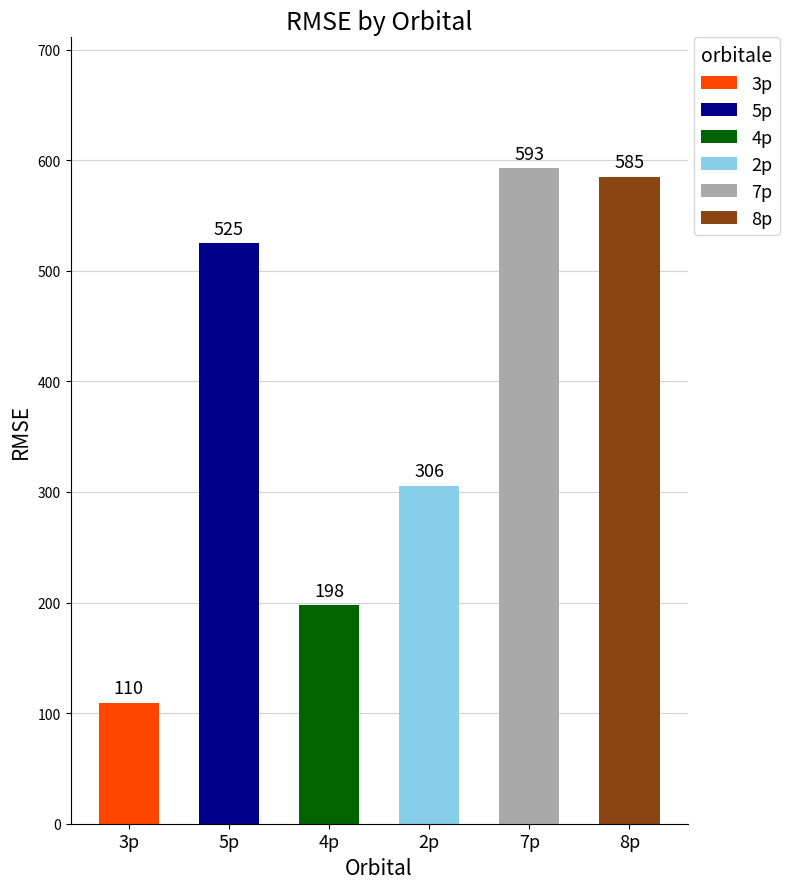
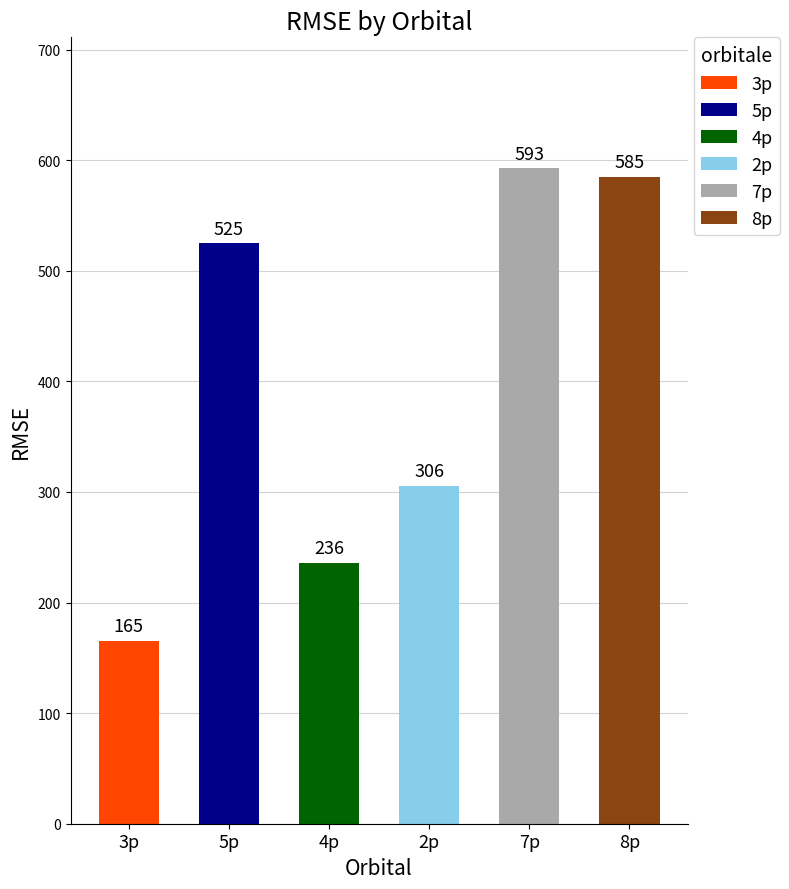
  {
-   "3p": 110,
+   "3p": 165,
    "5p": 525,
-   "4p": 198,
+   "4p": 236,
    "2p": 306,
    "7p": 593,
    "8p": 585
  }
